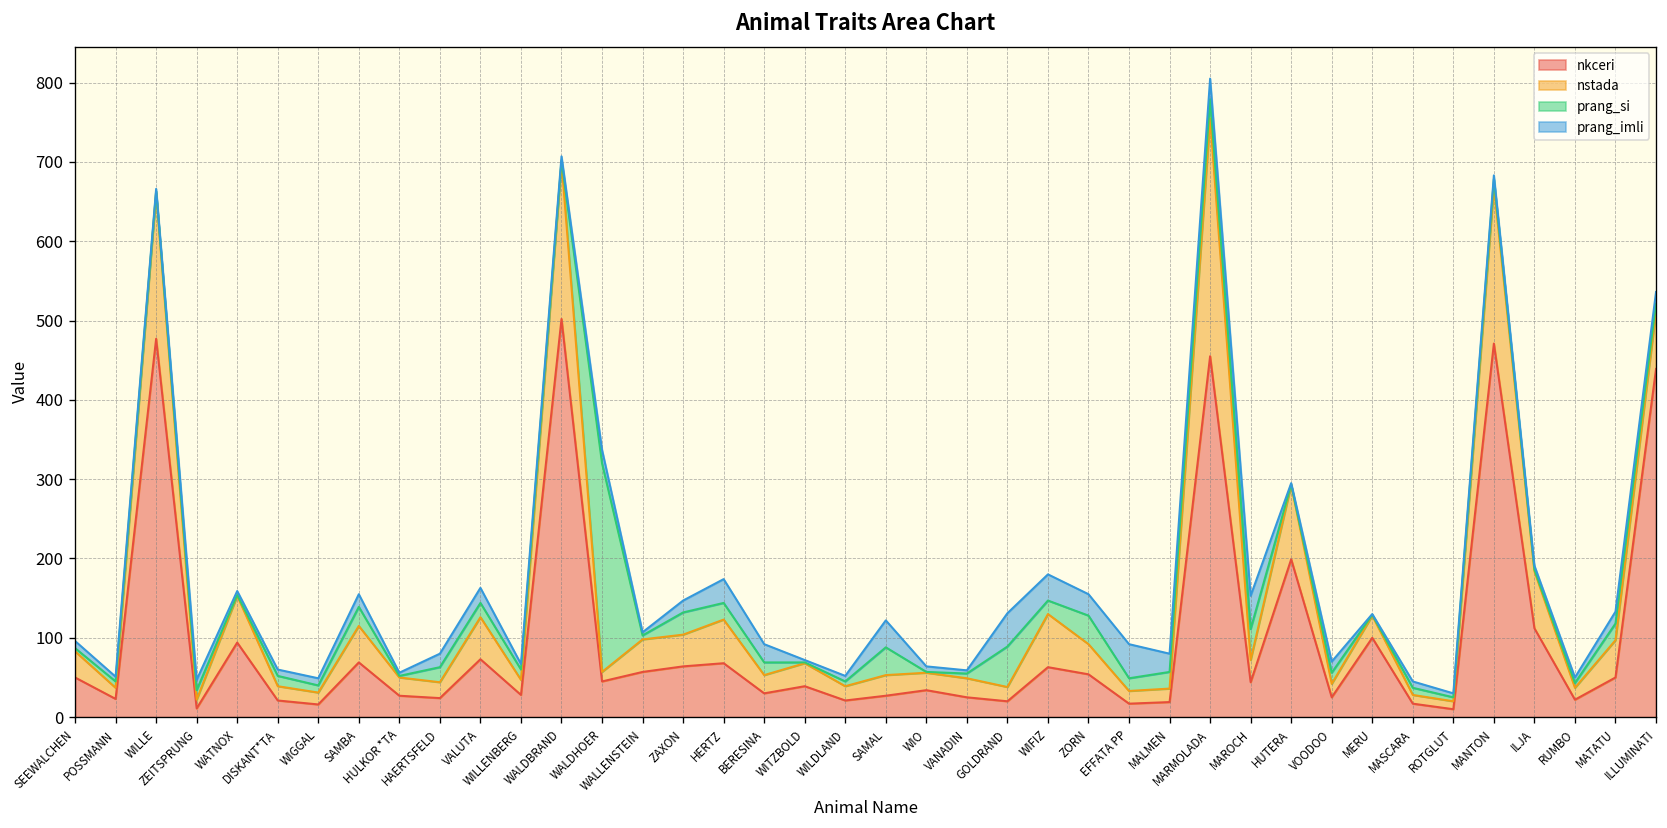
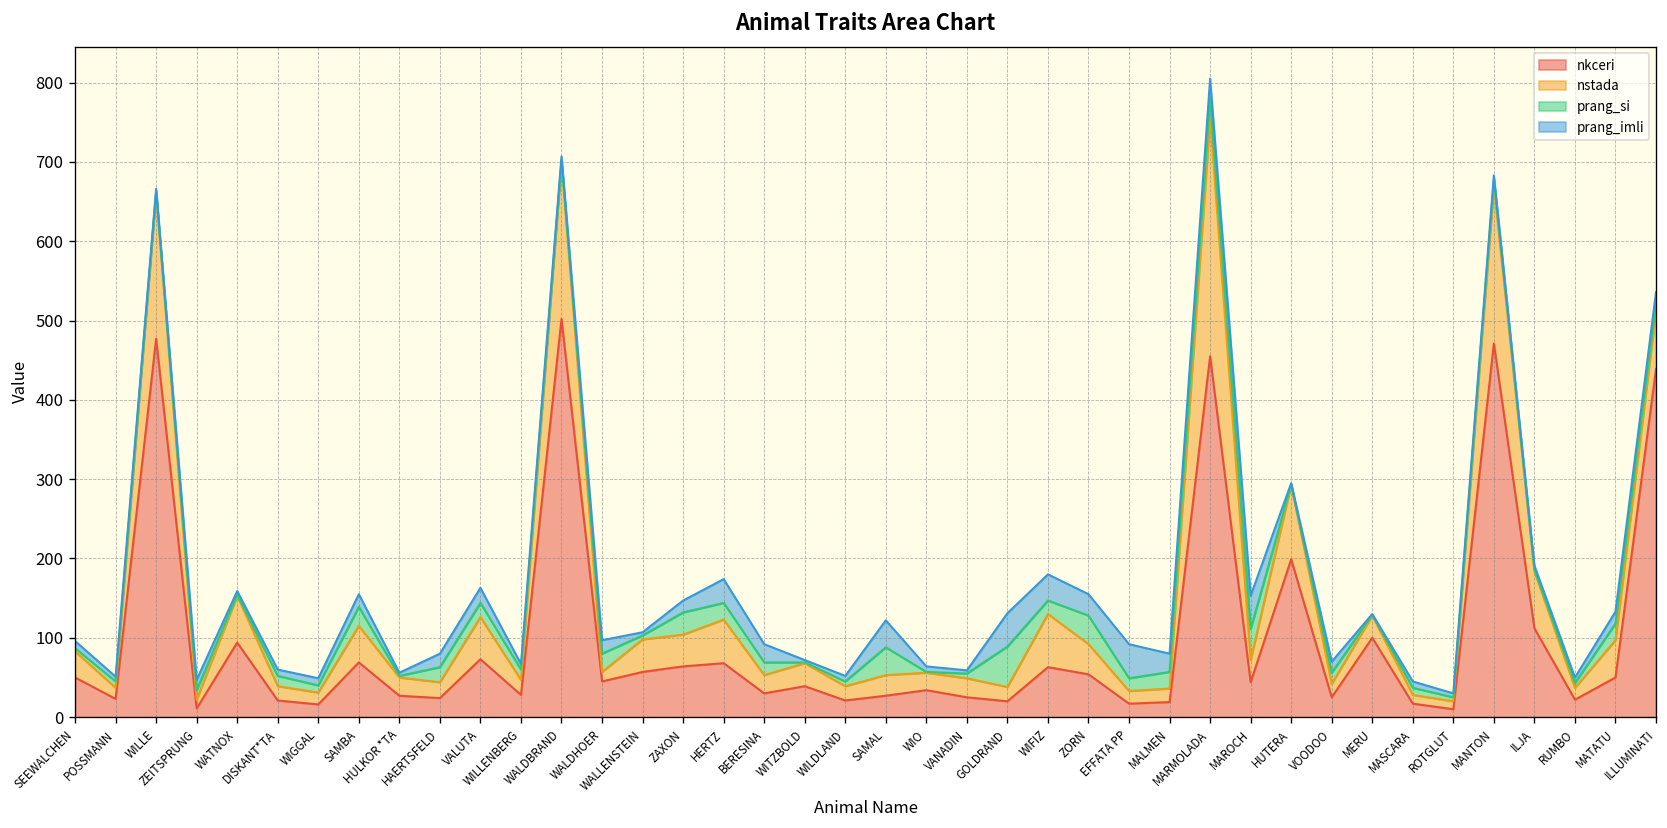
  {
    "nkceri": {
      "SEEWALCHEN": 50,
      "POSSMANN": 20,
      "WILLE": 480,
      "ZEITSPRUNG": 10,
      "WATNOX": 90,
      "DISKANT*TA": 20,
      "WIGGAL": 20,
      "SAMBA": 70,
      "HULKOR *TA": 30,
      "HAERTSFELD": 20,
      "VALUTA": 70,
      "WILLENBERG": 30,
      "WALDBRAND": 500,
      "WALDHOER": 50,
      "WALLENSTEIN": 60,
      "ZAXON": 60,
      "HERTZ": 70,
      "BERESINA": 30,
      "WITZBOLD": 40,
      "WILDLAND": 20,
      "SAMAL": 30,
      "WIO": 30,
      "VANADIN": 30,
      "GOLDRAND": 20,
      "WIFIZ": 60,
      "ZORN": 50,
      "EFFATA PP": 20,
      "MALMEN": 20,
      "MARMOLADA": 460,
      "MAROCH": 40,
      "HUTERA": 200,
      "VOODOO": 30,
      "MERU": 100,
      "MASCARA": 20,
      "ROTGLUT": 10,
      "MANTON": 470,
      "ILJA": 110,
      "RUMBO": 20,
      "MATATU": 50,
      "ILLUMINATI": 440
    },
    "nstada": {
      "SEEWALCHEN": 30,
      "POSSMANN": 10,
      "ZEITSPRUNG": 10,
      "DISKANT*TA": 20,
      "WIGGAL": 20,
      "SAMBA": 50,
      "HAERTSFELD": 20,
      "VALUTA": 50,
      "WILLENBERG": 20,
      "WALDHOER": 10,
      "WALLENSTEIN": 40,
      "ZAXON": 40,
      "HERTZ": 60,
      "BERESINA": 20,
      "WILDLAND": 20,
      "SAMAL": 30,
      "VANADIN": 20,
      "GOLDRAND": 20,
      "WIFIZ": 70,
      "ZORN": 40,
      "EFFATA PP": 20,
      "MALMEN": 20,
      "MARMOLADA": 300,
      "MAROCH": 30,
      "VOODOO": 20,
      "MASCARA": 10,
      "ROTGLUT": 10,
      "MANTON": 200,
      "RUMBO": 20,
      "MATATU": 50,
      "ILLUMINATI": 70
    },
    "prang_si": {
      "SEEWALCHEN": 0,
      "POSSMANN": 10,
      "ZEITSPRUNG": 10,
      "DISKANT*TA": 10,
      "WIGGAL": 10,
      "SAMBA": 20,
      "HAERTSFELD": 20,
      "VALUTA": 20,
      "WILLENBERG": 10,
-     "WALDHOER": 260,
+     "WALDHOER": 20,
      "WALLENSTEIN": 10,
      "ZAXON": 30,
      "HERTZ": 20,
      "BERESINA": 20,
      "WILDLAND": 10,
      "SAMAL": 40,
      "VANADIN": 10,
      "GOLDRAND": 50,
      "WIFIZ": 20,
      "ZORN": 40,
      "EFFATA PP": 20,
      "MALMEN": 20,
      "MARMOLADA": 20,
      "MAROCH": 40,
      "VOODOO": 10,
      "MASCARA": 10,
      "ROTGLUT": 10,
      "MANTON": 10,
      "RUMBO": 10,
      "MATATU": 20,
      "ILLUMINATI": 10
    },
    "prang_imli": {
      "SEEWALCHEN": 10,
      "POSSMANN": 10,
      "ZEITSPRUNG": 10,
      "WATNOX": 10,
      "DISKANT*TA": 10,
      "WIGGAL": 10,
      "SAMBA": 20,
      "HULKOR *TA": 0,
      "HAERTSFELD": 20,
      "VALUTA": 20,
      "WILLENBERG": 10,
      "WALDBRAND": 10,
      "WALDHOER": 20,
      "WALLENSTEIN": 0,
      "ZAXON": 20,
      "HERTZ": 30,
      "BERESINA": 20,
      "WILDLAND": 10,
      "SAMAL": 30,
      "WIO": 10,
      "VANADIN": 0,
      "GOLDRAND": 40,
      "WIFIZ": 30,
      "ZORN": 30,
      "EFFATA PP": 40,
      "MALMEN": 20,
      "MARMOLADA": 30,
      "MAROCH": 40,
      "VOODOO": 10,
      "MASCARA": 10,
      "ROTGLUT": 10,
      "MANTON": 10,
      "ILJA": 10,
      "RUMBO": 10,
      "MATATU": 20,
      "ILLUMINATI": 20
    }
  }
